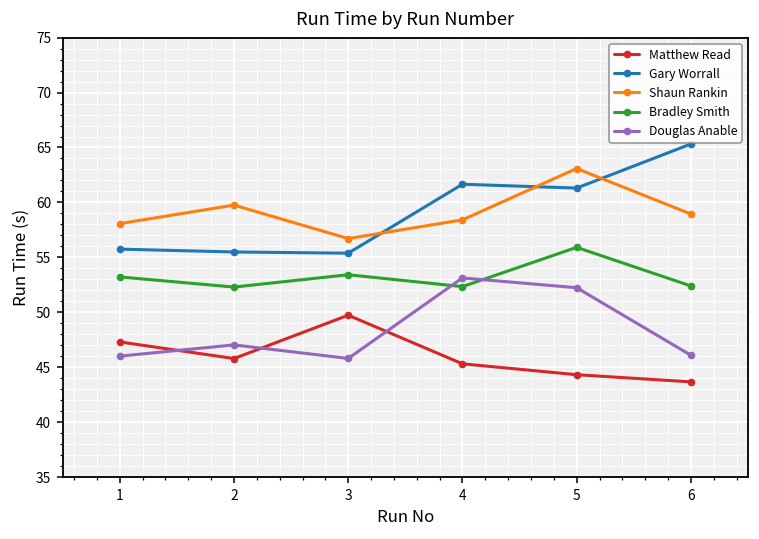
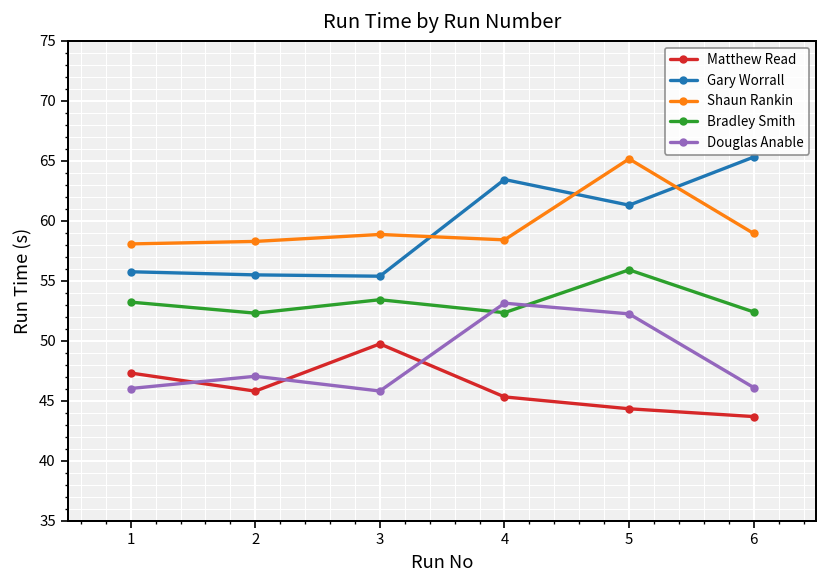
  {
    "Matthew Read": {
      "1": 47,
      "2": 46,
      "3": 50,
      "4": 45,
      "5": 44,
      "6": 44
    },
    "Gary Worrall": {
      "1": 56,
      "2": 56,
      "3": 55,
-     "4": 62,
+     "4": 63,
      "5": 61,
      "6": 65
    },
    "Shaun Rankin": {
      "1": 58,
-     "2": 60,
-     "3": 57,
+     "2": 58,
+     "3": 59,
      "4": 58,
-     "5": 63,
+     "5": 65,
      "6": 59
    },
    "Bradley Smith": {
      "1": 53,
      "2": 52,
      "3": 53,
      "4": 52,
      "5": 56,
      "6": 52
    },
    "Douglas Anable": {
      "1": 46,
      "2": 47,
      "3": 46,
      "4": 53,
      "5": 52,
      "6": 46
    }
  }
